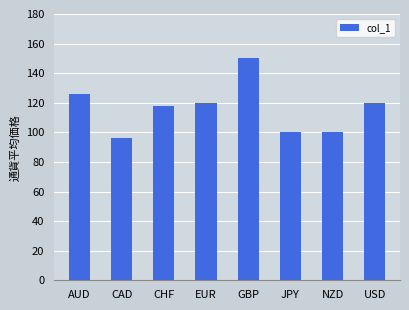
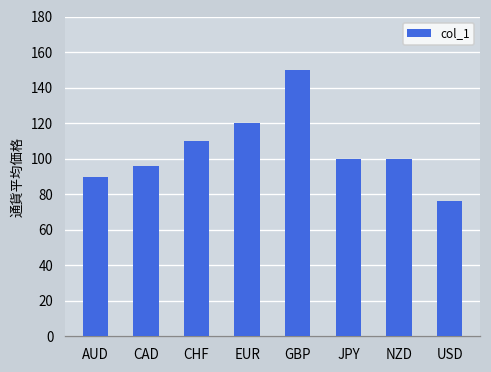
  {
-   "AUD": 126,
+   "AUD": 90,
    "CAD": 96,
-   "CHF": 118,
+   "CHF": 110,
    "EUR": 120,
    "GBP": 150,
    "JPY": 100,
    "NZD": 100,
-   "USD": 120
+   "USD": 76
  }
